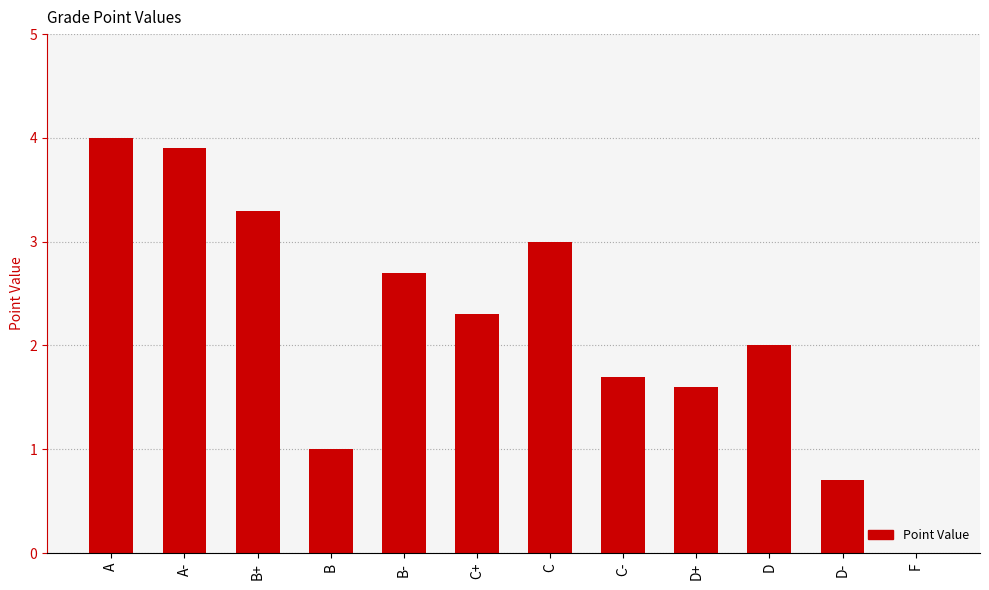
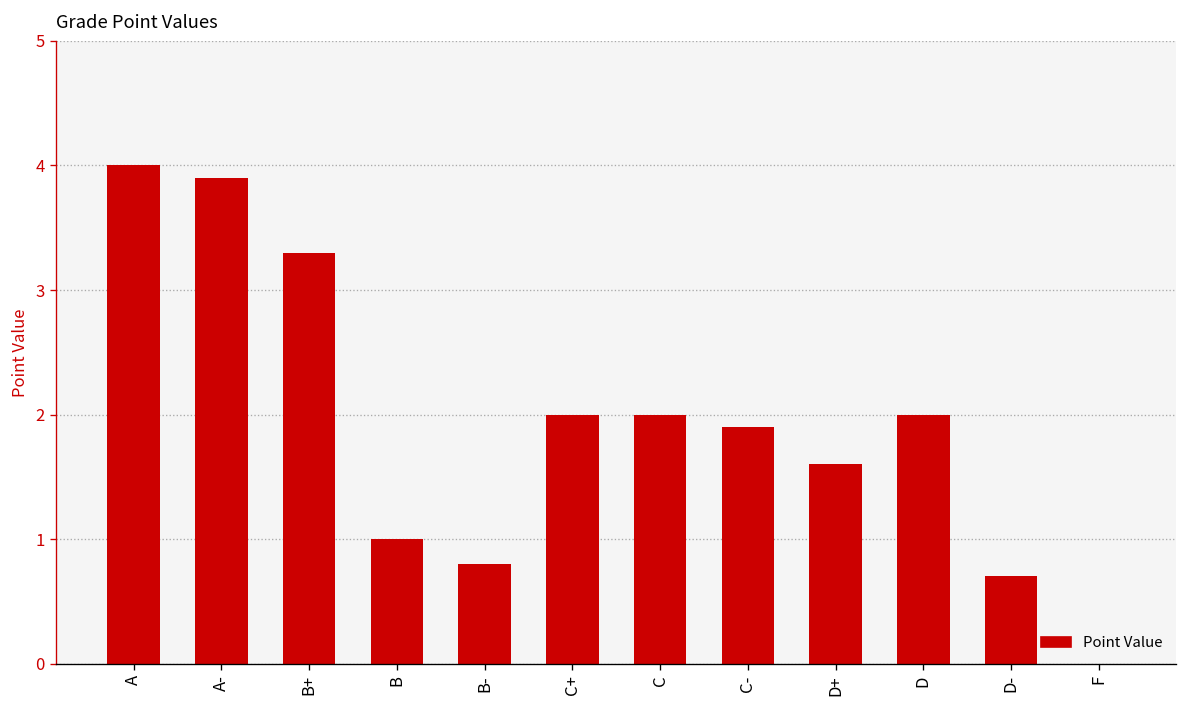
  {
    "A": 4.0,
    "A-": 3.9,
    "B+": 3.3,
    "B": 1.0,
-   "B-": 2.7,
-   "C+": 2.3,
-   "C": 3,
-   "C-": 1.7,
+   "B-": 0.8,
+   "C+": 2.0,
+   "C": 2,
+   "C-": 1.9,
    "D+": 1.6,
    "D": 2.0,
    "D-": 0.7,
    "F": 0.0
  }
